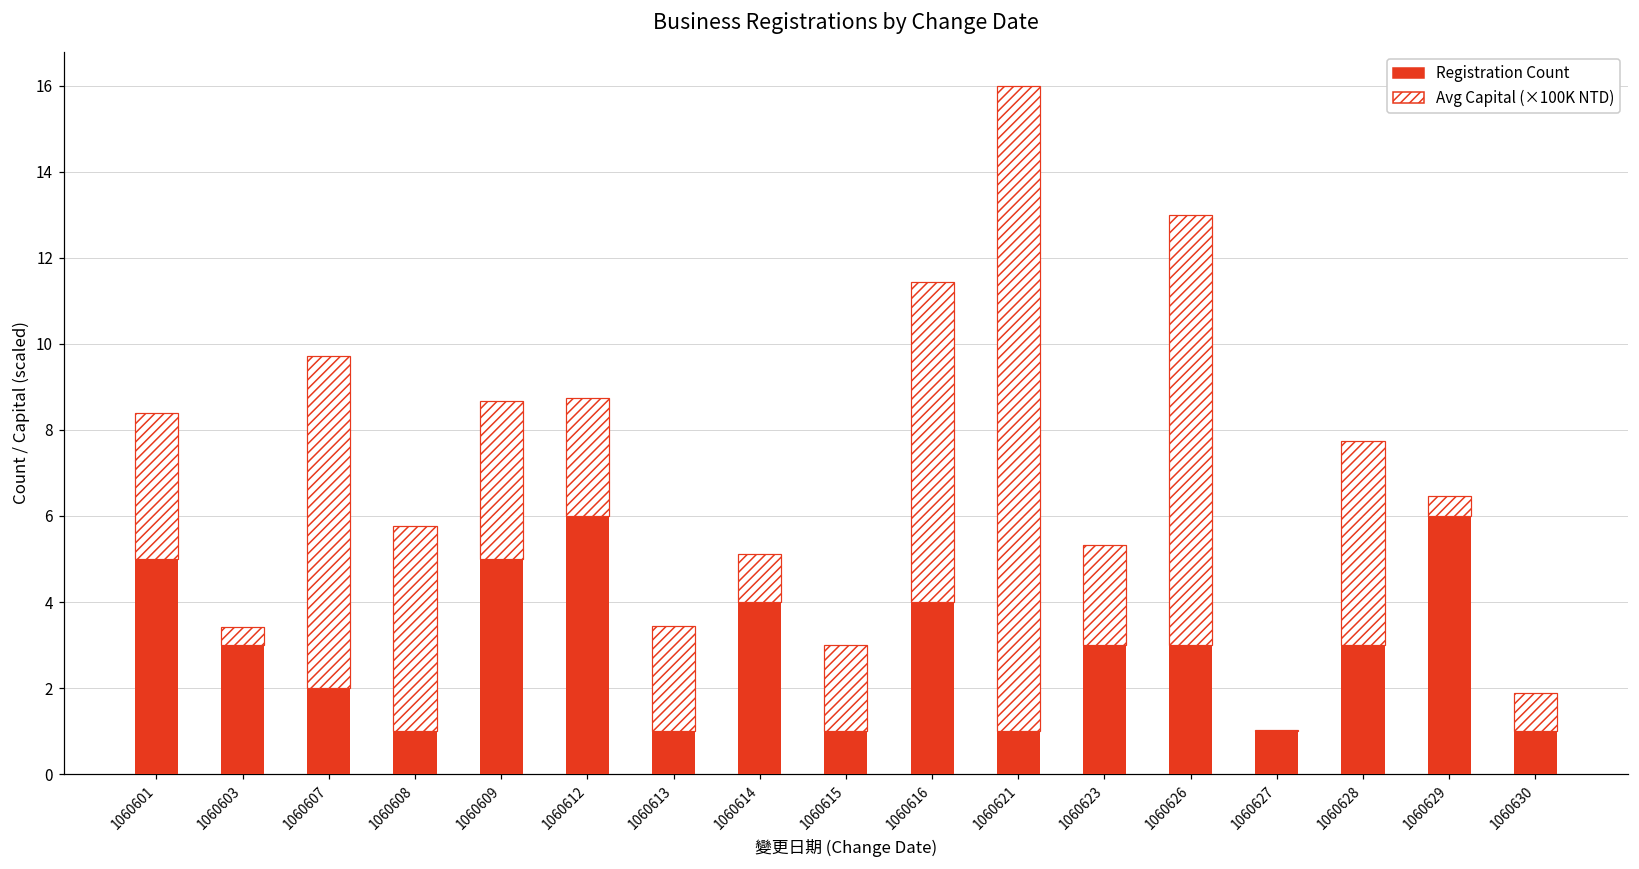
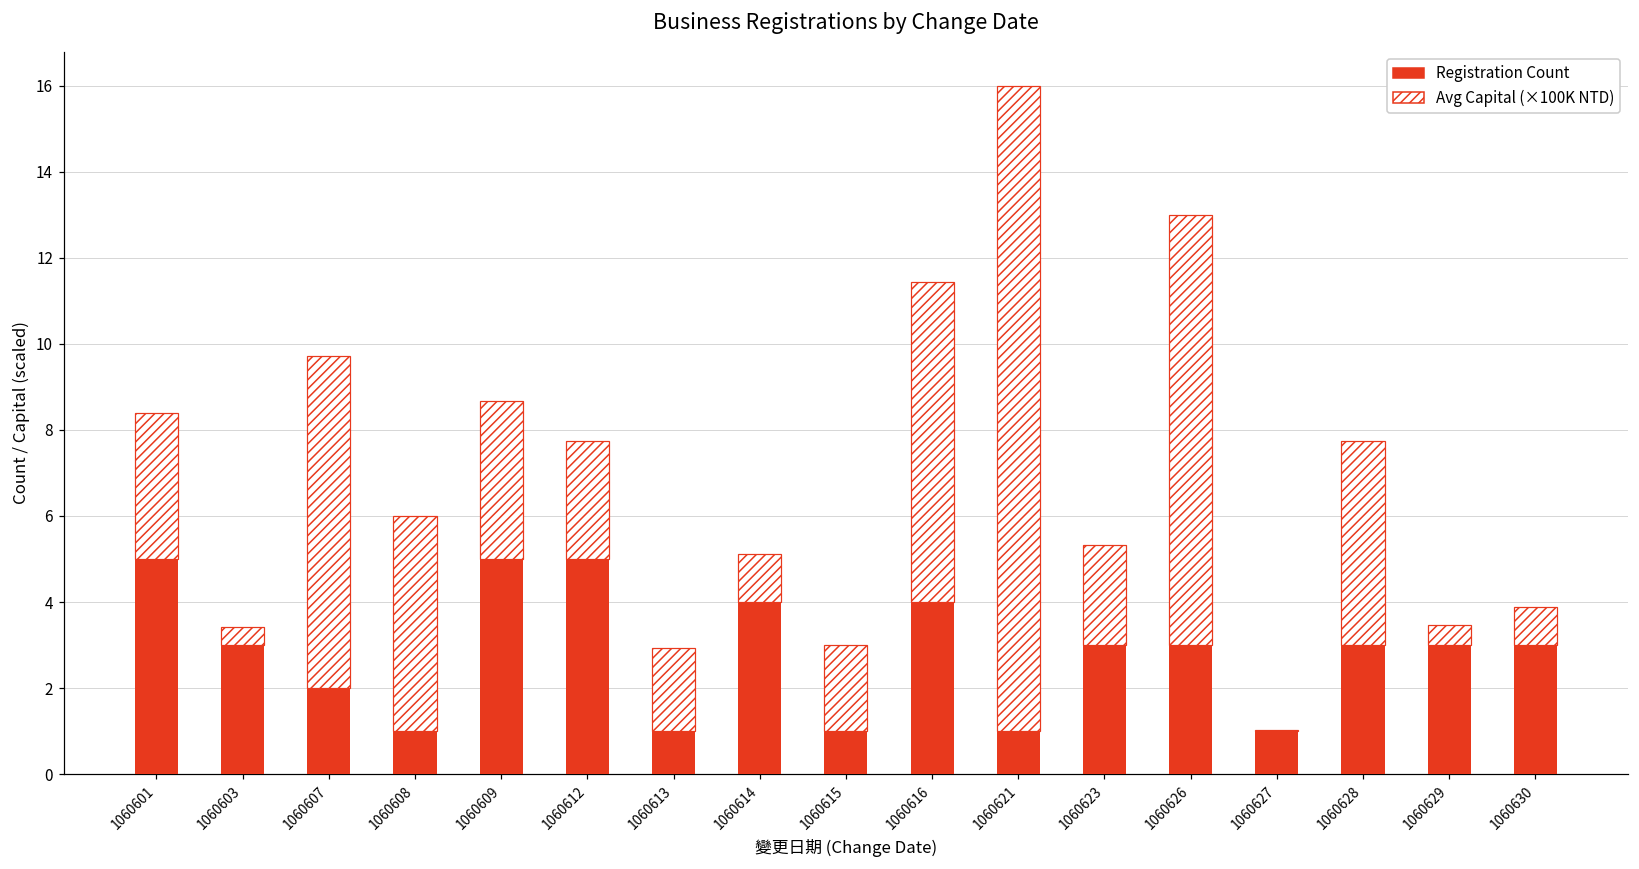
  {
    "Registration Count": {
      "1060601": 5,
      "1060603": 3,
      "1060607": 2,
      "1060608": 1,
      "1060609": 5,
-     "1060612": 6,
+     "1060612": 5,
      "1060613": 1,
      "1060614": 4,
      "1060615": 1,
      "1060616": 4,
      "1060621": 1,
      "1060623": 3,
      "1060626": 3,
      "1060627": 1,
      "1060628": 3,
-     "1060629": 6,
-     "1060630": 1
+     "1060629": 3,
+     "1060630": 3
    },
    "Avg Capital (×100K NTD)": {
      "1060601": 3.4,
      "1060603": 0.4,
      "1060607": 7.7,
-     "1060608": 4.8,
+     "1060608": 5.0,
      "1060609": 3.7,
      "1060612": 2.7,
-     "1060613": 2.5,
+     "1060613": 1.9,
      "1060614": 1.1,
      "1060615": 2.0,
      "1060616": 7.4,
      "1060621": 15.0,
      "1060623": 2.3,
      "1060626": 10.0,
      "1060628": 4.8,
      "1060629": 0.5,
      "1060630": 0.9
    }
  }
